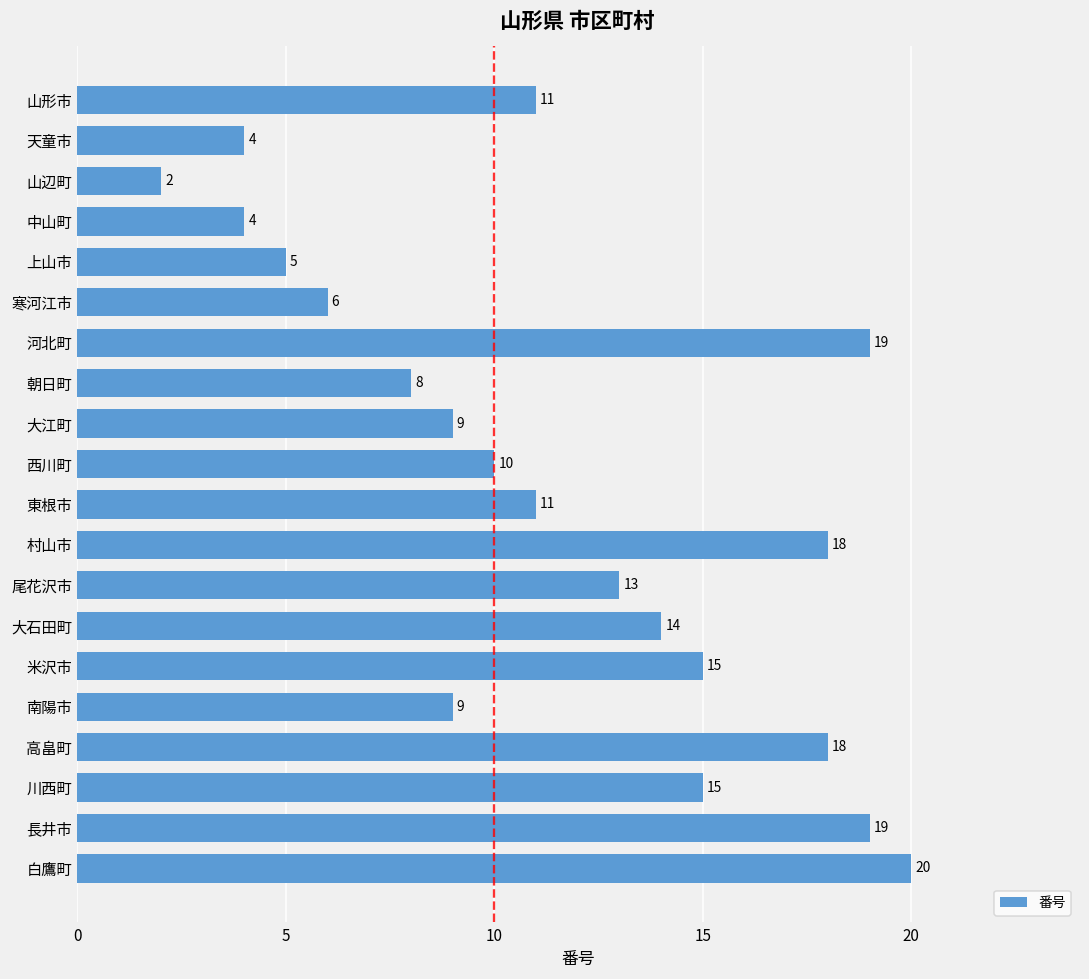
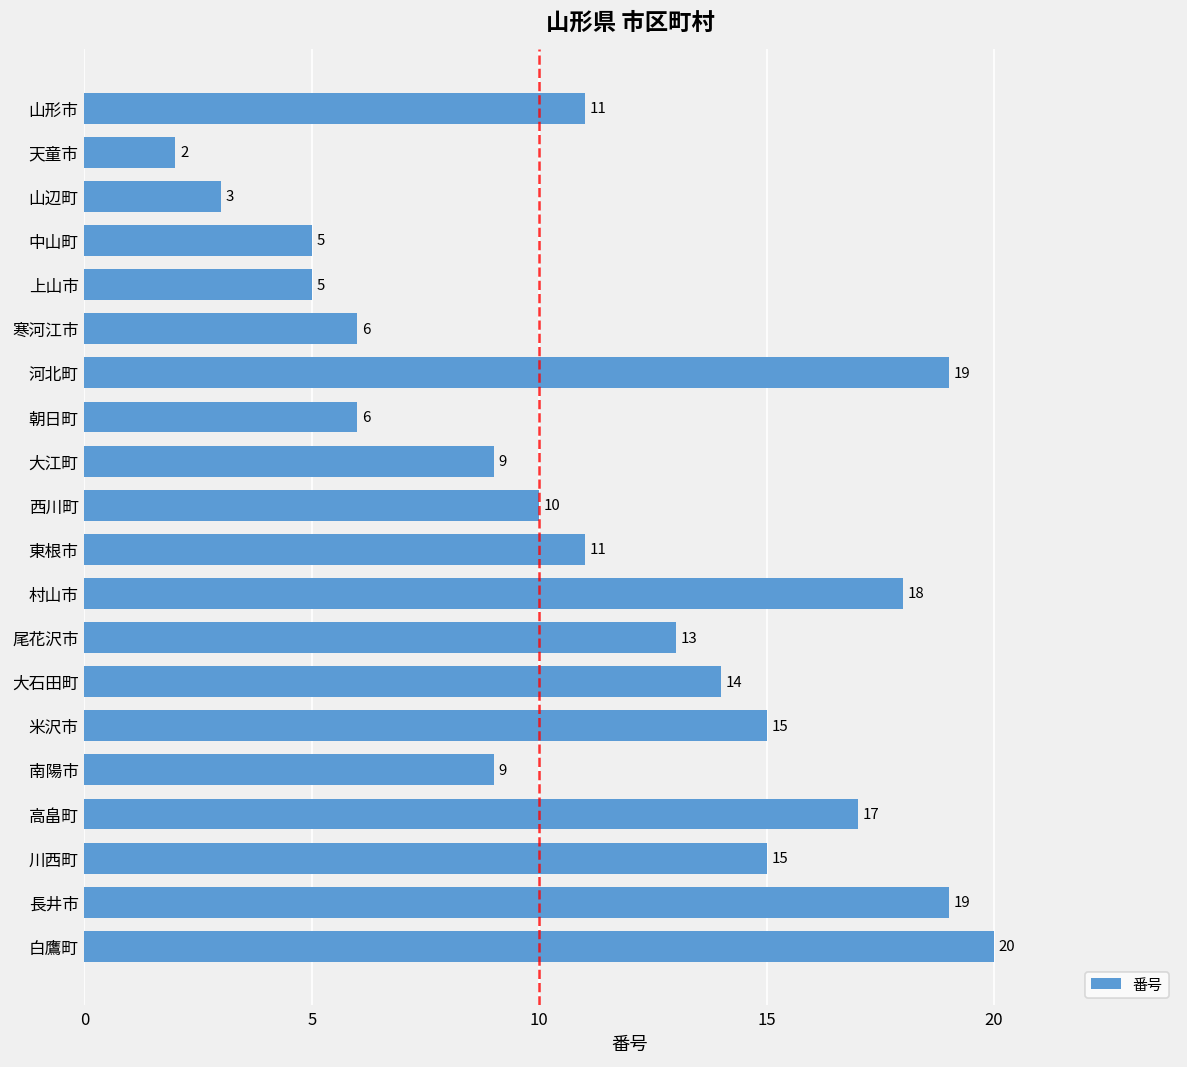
  {
    "山形市": 11,
-   "天童市": 4,
-   "山辺町": 2,
-   "中山町": 4,
+   "天童市": 2,
+   "山辺町": 3,
+   "中山町": 5,
    "上山市": 5,
    "寒河江市": 6,
    "河北町": 19,
-   "朝日町": 8,
+   "朝日町": 6,
    "大江町": 9,
    "西川町": 10,
    "東根市": 11,
    "村山市": 18,
    "尾花沢市": 13,
    "大石田町": 14,
    "米沢市": 15,
    "南陽市": 9,
-   "高畠町": 18,
+   "高畠町": 17,
    "川西町": 15,
    "長井市": 19,
    "白鷹町": 20
  }
